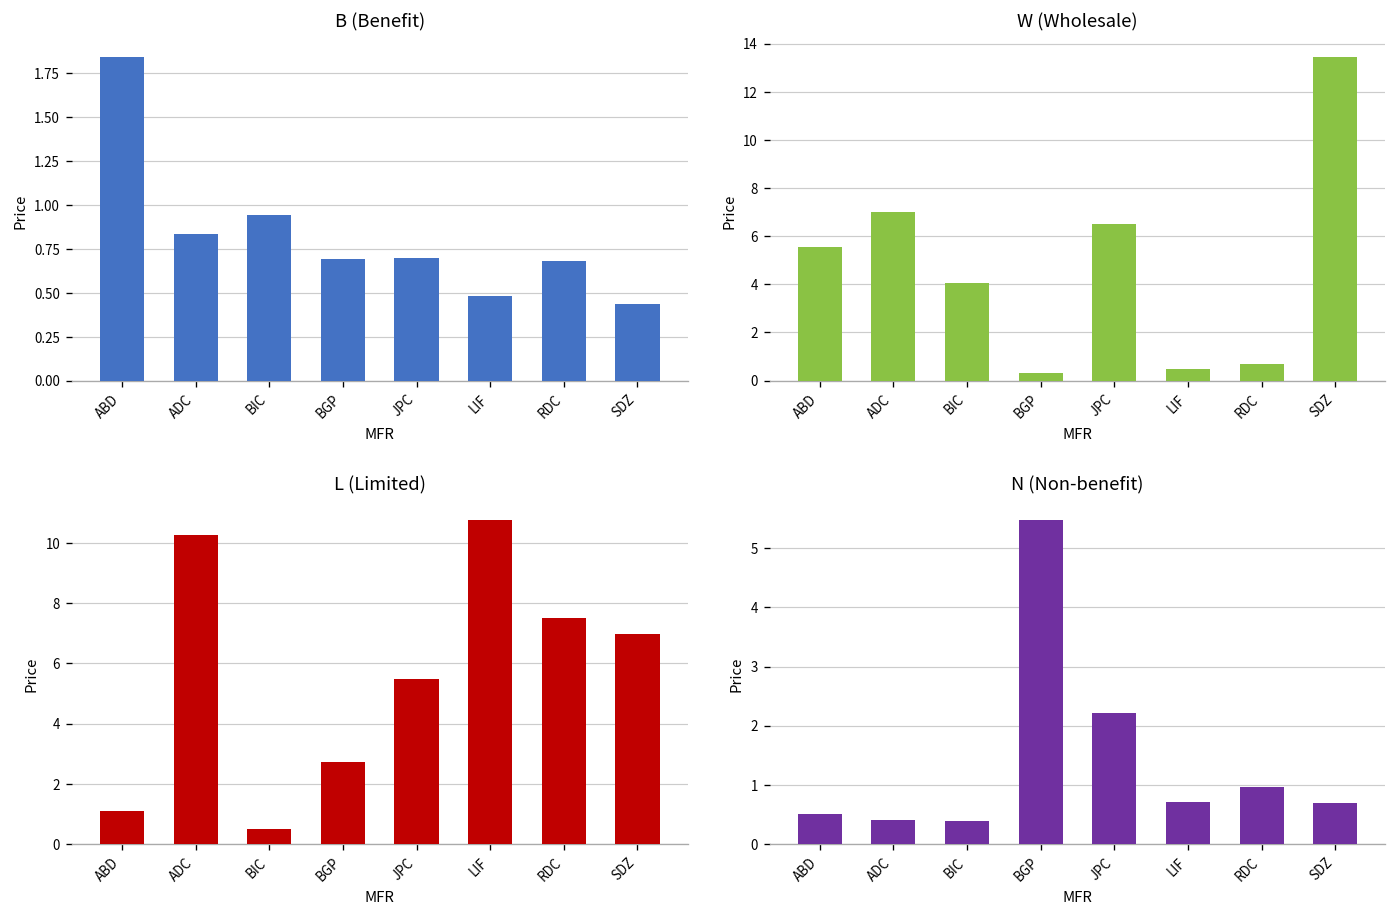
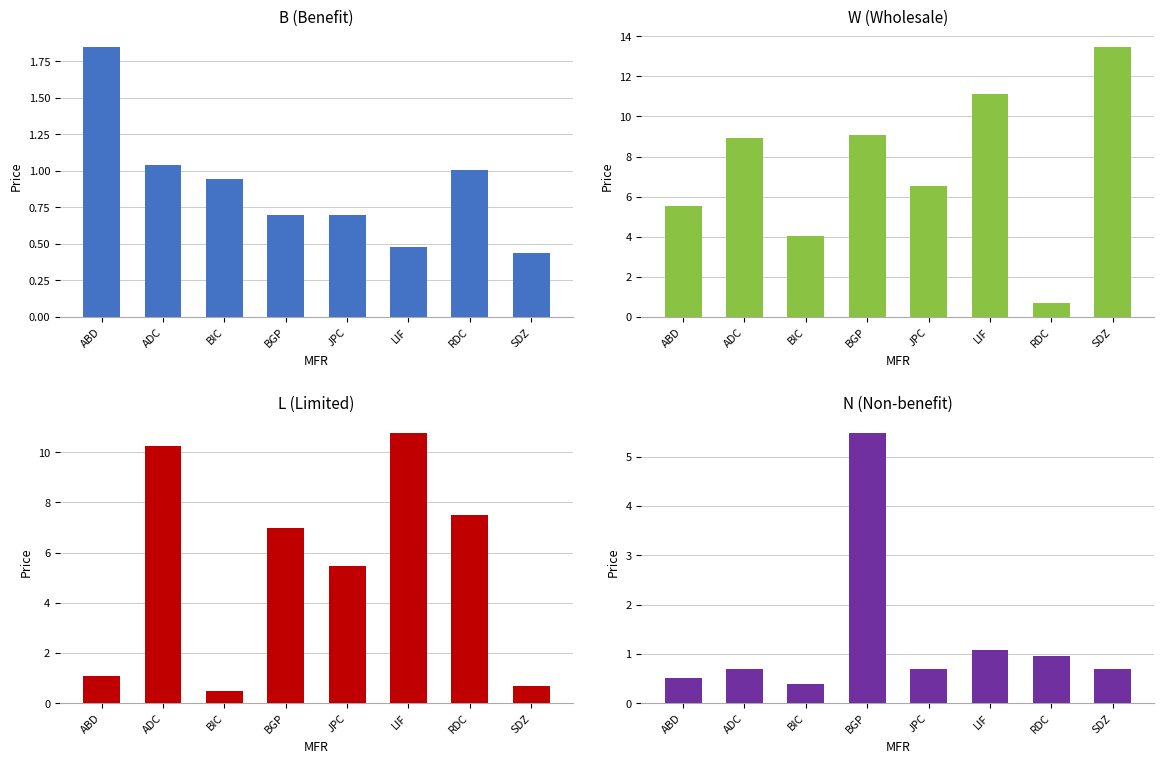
  {
    "B (Benefit)": {
      "ABD": 1.85,
-     "ADC": 0.83,
+     "ADC": 1.04,
      "BIC": 0.94,
      "BGP": 0.69,
      "JPC": 0.70,
      "LIF": 0.48,
-     "RDC": 0.68,
+     "RDC": 1.00,
      "SDZ": 0.44
    },
    "W (Wholesale)": {
      "ABD": 5.5,
-     "ADC": 7.0,
+     "ADC": 8.9,
      "BIC": 4.0,
-     "BGP": 0.3,
+     "BGP": 9.1,
      "JPC": 6.5,
-     "LIF": 0.5,
+     "LIF": 11.1,
      "RDC": 0.7,
      "SDZ": 13.5
    },
    "L (Limited)": {
      "ABD": 1.1,
      "ADC": 10.3,
      "BIC": 0.5,
-     "BGP": 2.7,
+     "BGP": 7.0,
      "JPC": 5.5,
      "LIF": 10.8,
      "RDC": 7.5,
-     "SDZ": 7.0
+     "SDZ": 0.7
    },
    "N (Non-benefit)": {
      "ABD": 0.5,
-     "ADC": 0.4,
+     "ADC": 0.7,
      "BIC": 0.4,
      "BGP": 5.5,
-     "JPC": 2.2,
-     "LIF": 0.7,
+     "JPC": 0.7,
+     "LIF": 1.1,
      "RDC": 1.0,
      "SDZ": 0.7
    }
  }
